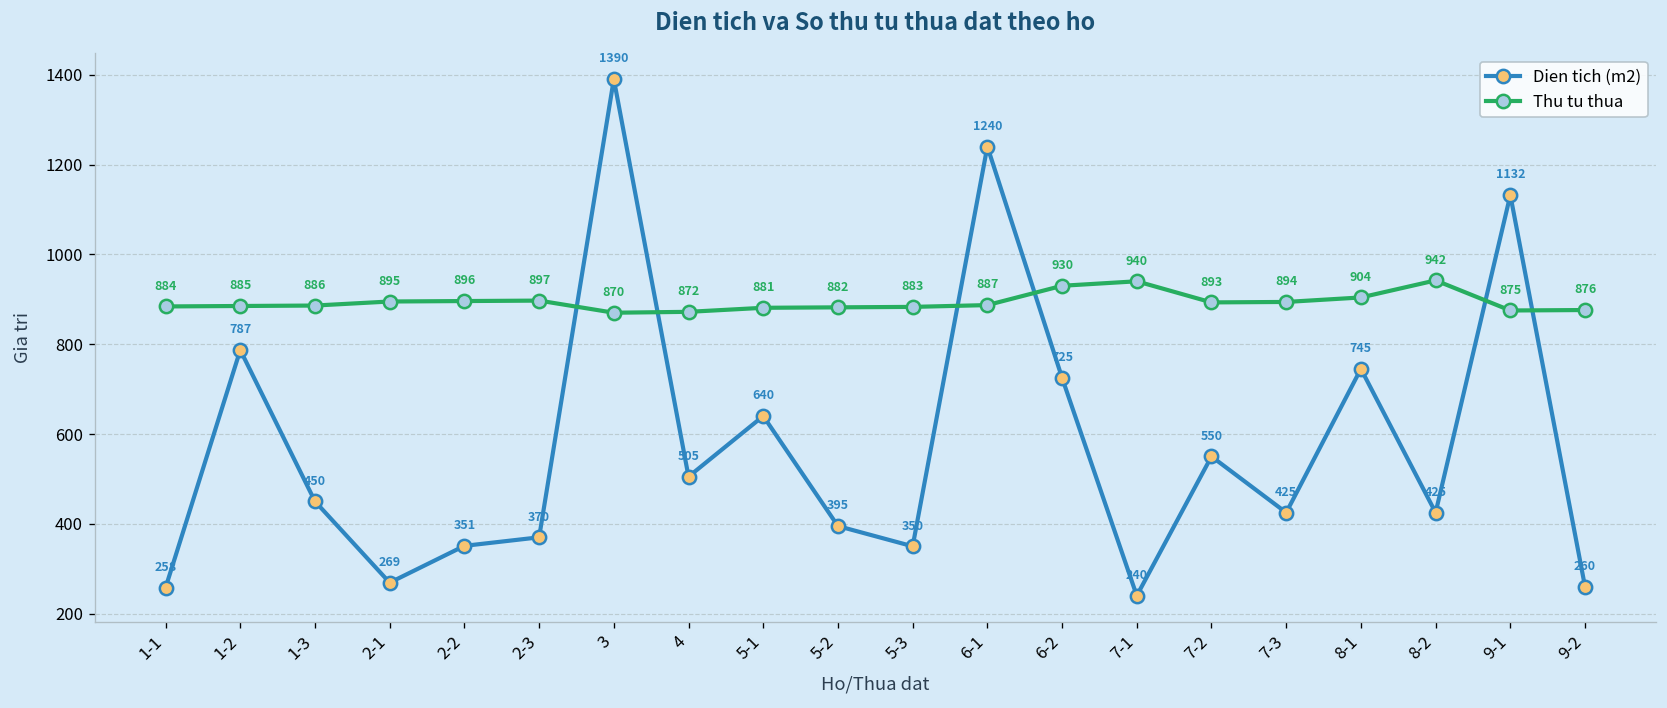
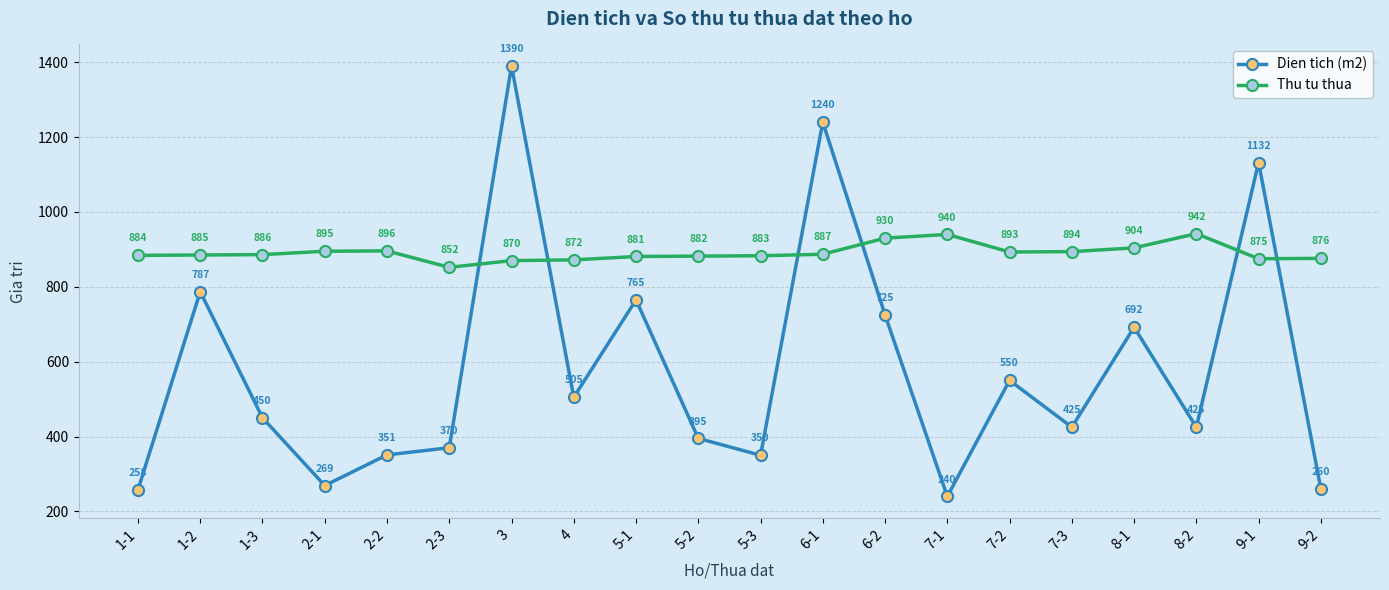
  {
    "Dien tich (m2)": {
      "1-1": 258,
      "1-2": 787,
      "1-3": 450,
      "2-1": 269,
      "2-2": 351,
      "2-3": 370,
      "3": 1390,
      "4": 505,
-     "5-1": 640,
+     "5-1": 765,
      "5-2": 395,
      "5-3": 350,
      "6-1": 1240,
      "6-2": 725,
      "7-1": 240,
      "7-2": 550,
      "7-3": 425,
-     "8-1": 745,
+     "8-1": 692,
      "8-2": 425,
      "9-1": 1132,
      "9-2": 260
    },
    "Thu tu thua": {
      "1-1": 884,
      "1-2": 885,
      "1-3": 886,
      "2-1": 895,
      "2-2": 896,
-     "2-3": 897,
+     "2-3": 852,
      "3": 870,
      "4": 872,
      "5-1": 881,
      "5-2": 882,
      "5-3": 883,
      "6-1": 887,
      "6-2": 930,
      "7-1": 940,
      "7-2": 893,
      "7-3": 894,
      "8-1": 904,
      "8-2": 942,
      "9-1": 875,
      "9-2": 876
    }
  }
